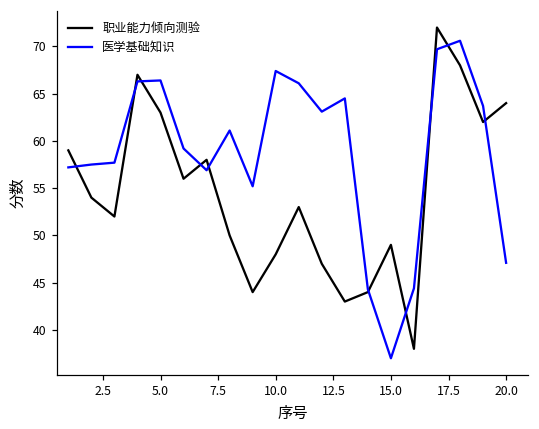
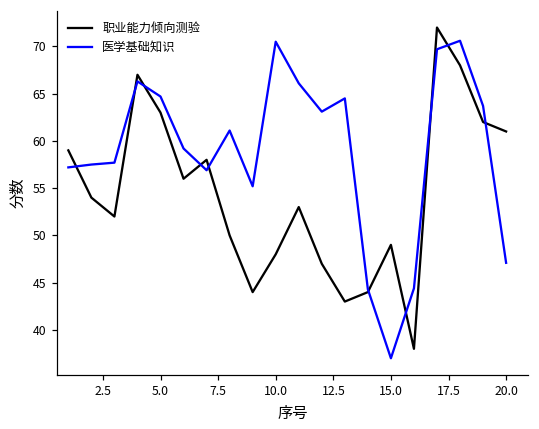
  {
    "职业能力倾向测验": {
      "5.0": 63,
      "10.0": 48,
      "15.0": 49,
-     "20.0": 64
+     "20.0": 61
    },
    "医学基础知识": {
-     "5.0": 66,
-     "10.0": 67,
+     "5.0": 65,
+     "10.0": 71,
      "15.0": 37,
      "20.0": 47
    }
  }
